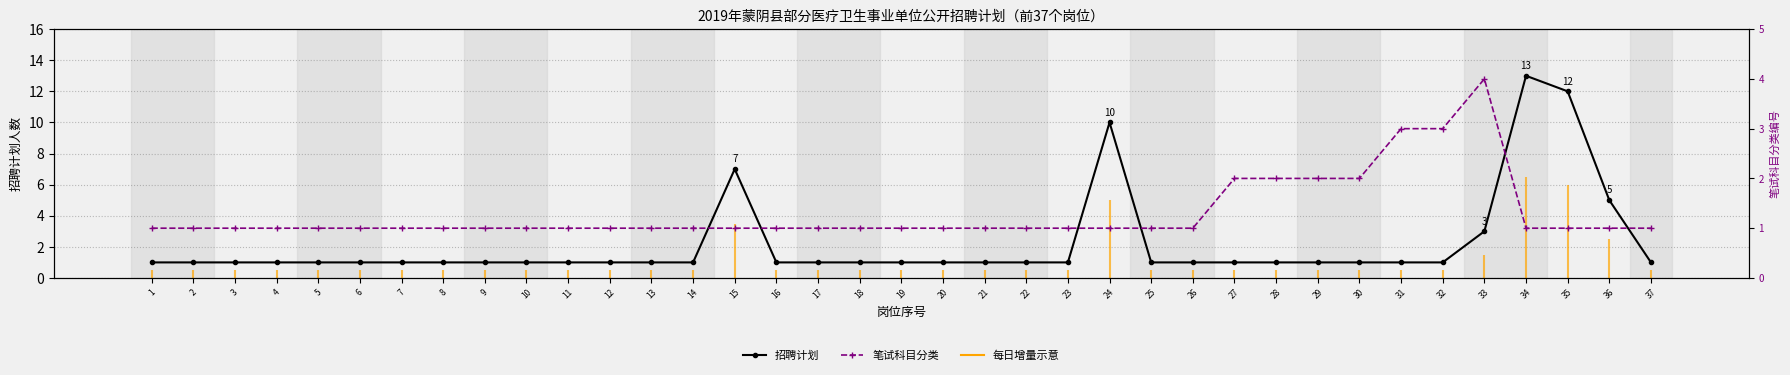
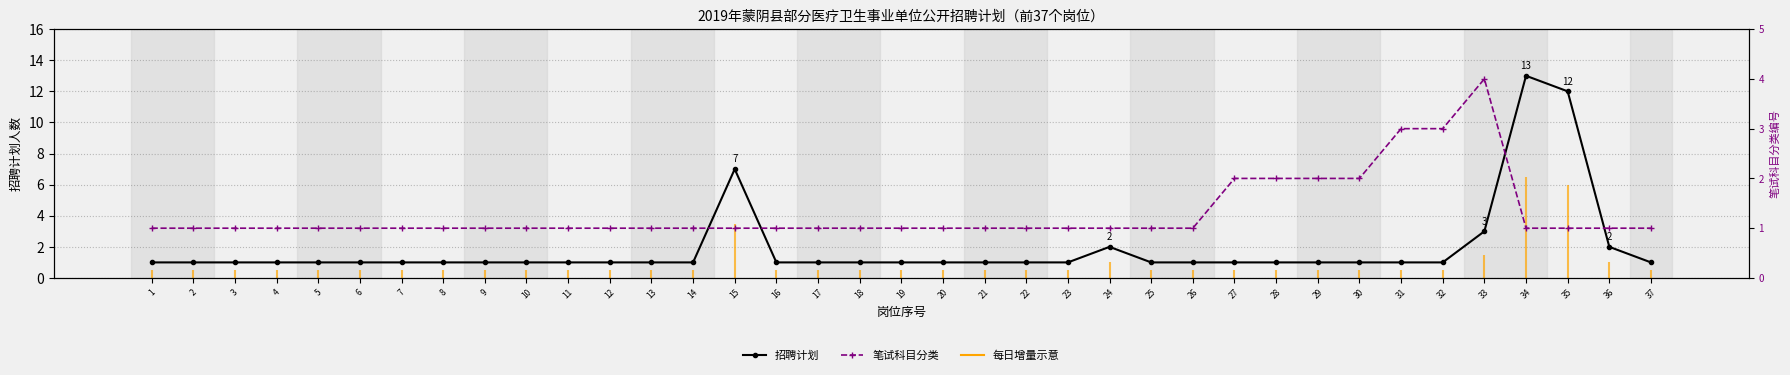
  {
    "招聘计划": {
      "15": 7,
-     "24": 10,
+     "24": 2,
      "33": 3,
      "34": 13,
      "35": 12,
-     "36": 5
+     "36": 2
    }
  }
